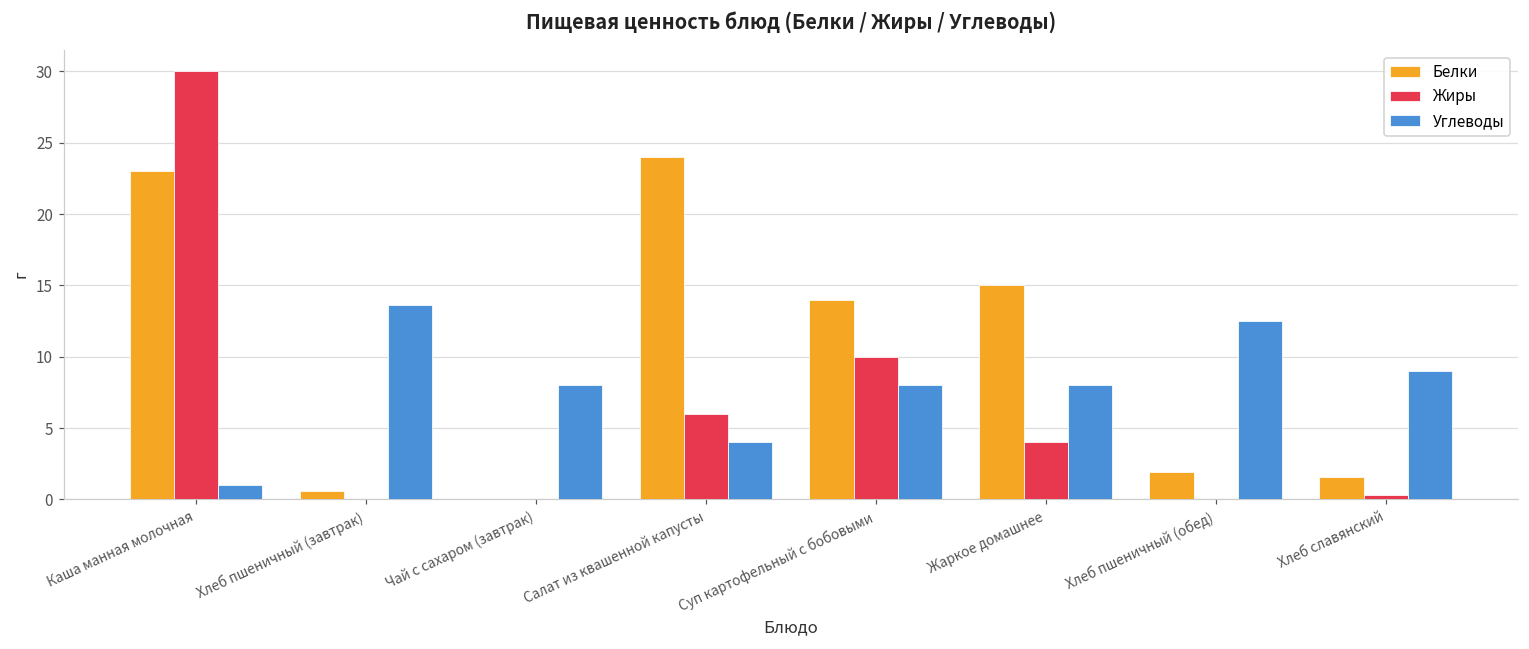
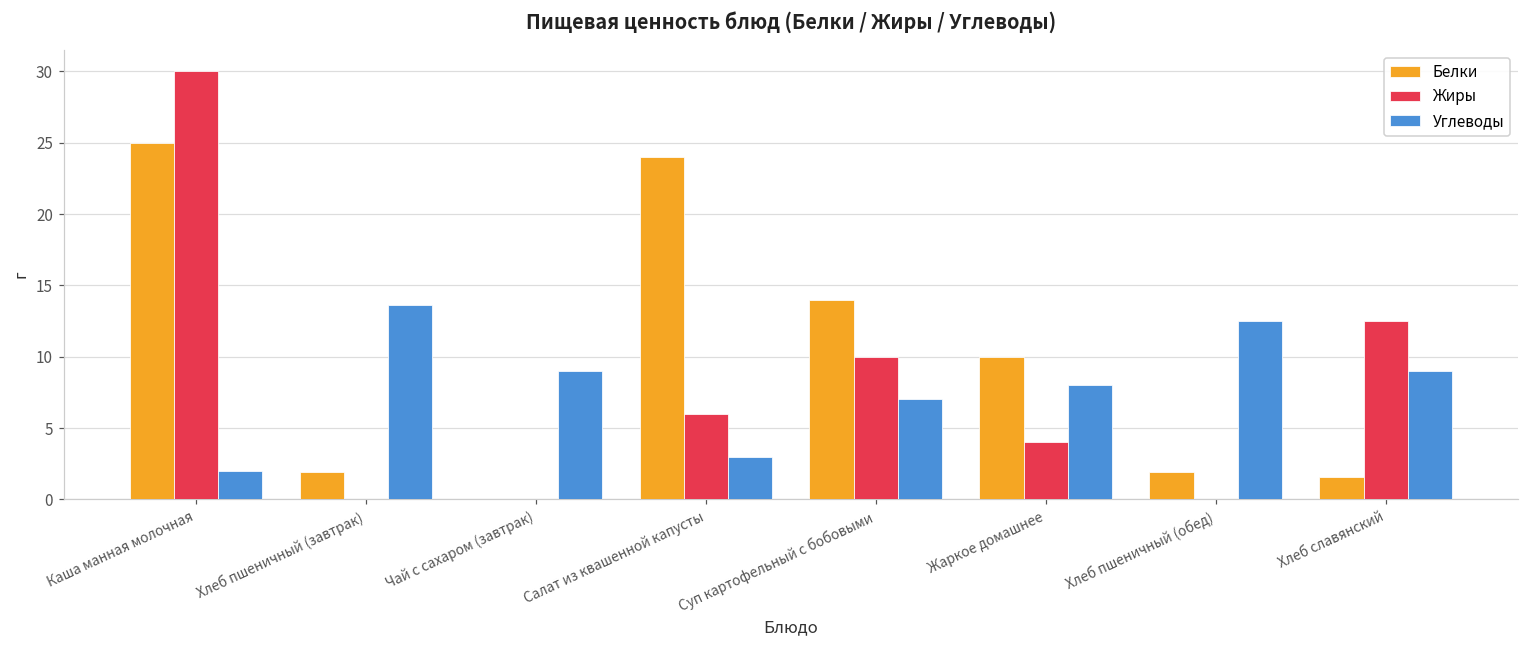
  {
    "Белки": {
-     "Каша манная молочная": 23,
-     "Хлеб пшеничный (завтрак)": 0.6,
+     "Каша манная молочная": 25,
+     "Хлеб пшеничный (завтрак)": 1.9,
      "Чай с сахаром (завтрак)": 0.0,
      "Салат из квашенной капусты": 24.0,
      "Суп картофельный с бобовыми": 14.0,
-     "Жаркое домашнее": 15,
+     "Жаркое домашнее": 10,
      "Хлеб пшеничный (обед)": 1.9,
      "Хлеб славянский": 1.6
    },
    "Жиры": {
      "Каша манная молочная": 30.0,
      "Хлеб пшеничный (завтрак)": 0.0,
      "Чай с сахаром (завтрак)": 0.0,
      "Салат из квашенной капусты": 6.0,
      "Суп картофельный с бобовыми": 10.0,
      "Жаркое домашнее": 4.0,
      "Хлеб пшеничный (обед)": 0.0,
-     "Хлеб славянский": 0.3
+     "Хлеб славянский": 12.5
    },
    "Углеводы": {
-     "Каша манная молочная": 1,
+     "Каша манная молочная": 2,
      "Хлеб пшеничный (завтрак)": 13.6,
-     "Чай с сахаром (завтрак)": 8,
-     "Салат из квашенной капусты": 4,
-     "Суп картофельный с бобовыми": 8,
+     "Чай с сахаром (завтрак)": 9,
+     "Салат из квашенной капусты": 3,
+     "Суп картофельный с бобовыми": 7,
      "Жаркое домашнее": 8,
      "Хлеб пшеничный (обед)": 12.5,
      "Хлеб славянский": 9
    }
  }
